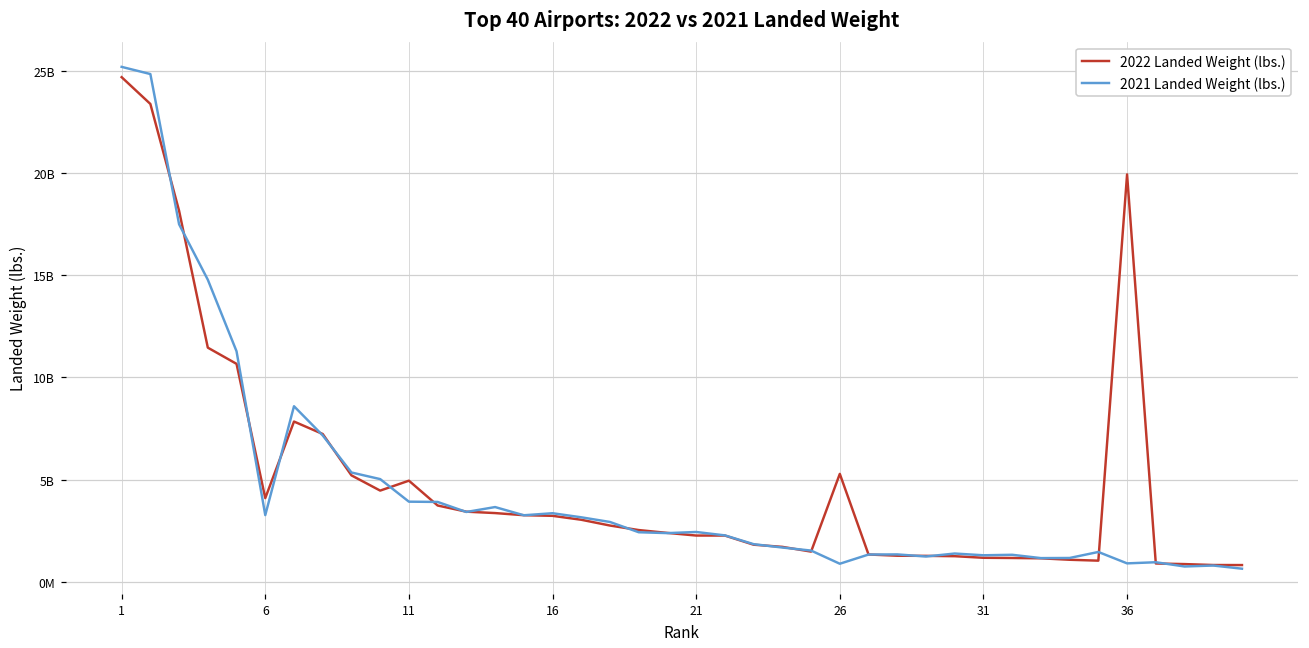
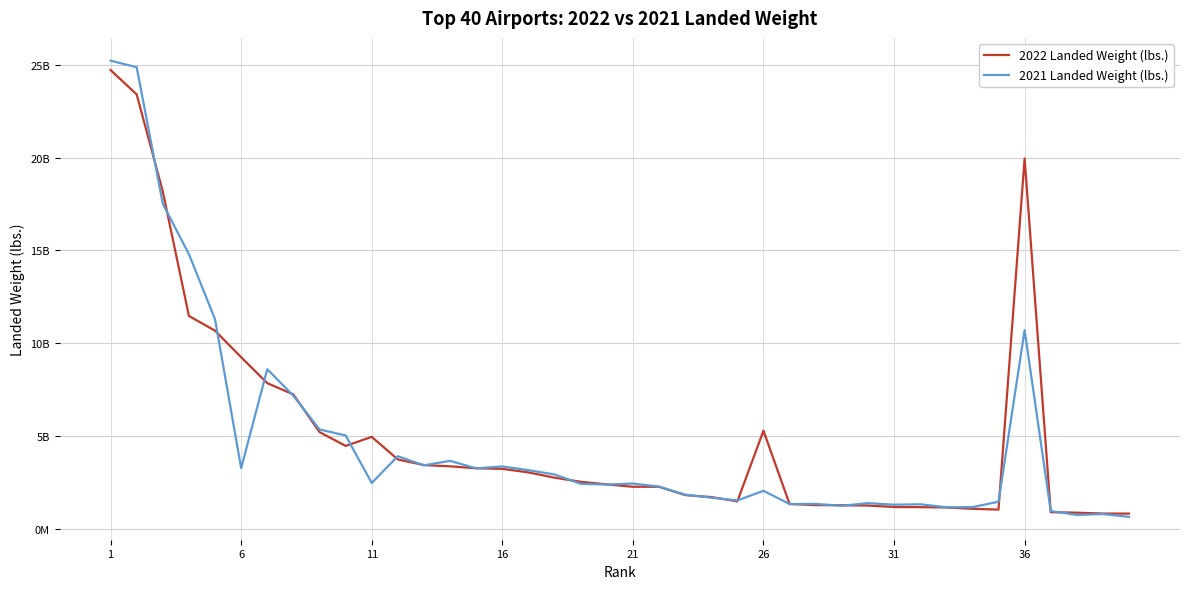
  {
    "2022 Landed Weight (lbs.)": {
      "1": 24700000000,
-     "6": 4100000000,
+     "6": 9200000000,
      "11": 4900000000,
      "21": 2300000000,
      "26": 5300000000,
      "36": 20000000000
    },
    "2021 Landed Weight (lbs.)": {
      "1": 25200000000,
      "6": 3300000000,
-     "11": 3900000000,
+     "11": 2500000000,
      "21": 2400000000,
-     "26": 900000000,
-     "36": 900000000
+     "26": 2000000000,
+     "36": 10700000000
    }
  }
